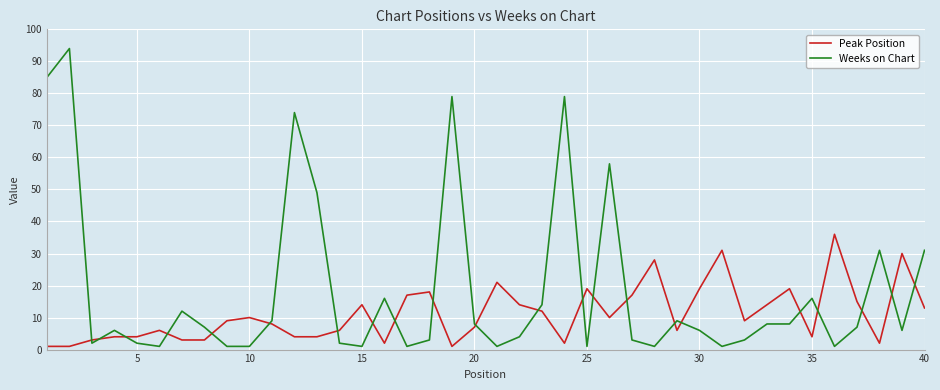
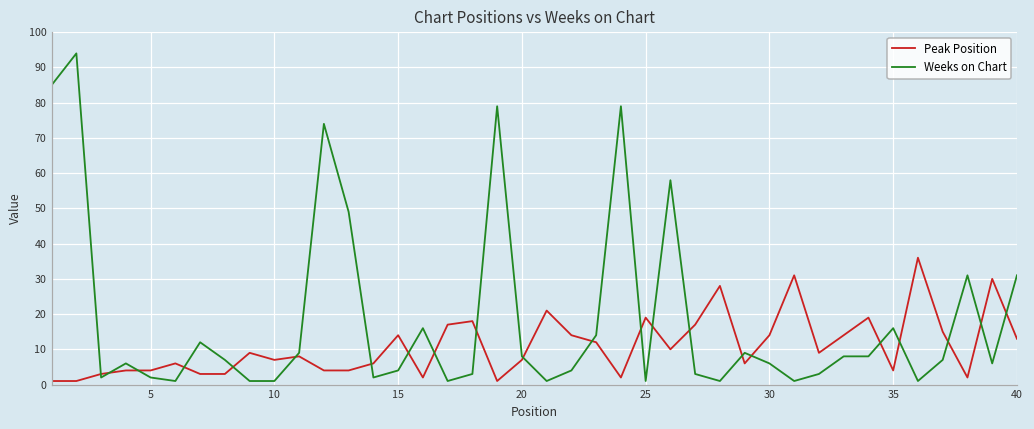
  {
    "Peak Position": {
      "5": 4,
-     "10": 10,
+     "10": 7,
      "15": 14,
      "20": 7,
      "25": 19,
-     "30": 19,
+     "30": 14,
      "35": 4,
      "40": 13
    },
    "Weeks on Chart": {
      "5": 2,
      "10": 1,
-     "15": 1,
+     "15": 4,
      "20": 8,
      "25": 1,
      "30": 6,
      "35": 16,
      "40": 31
    }
  }
